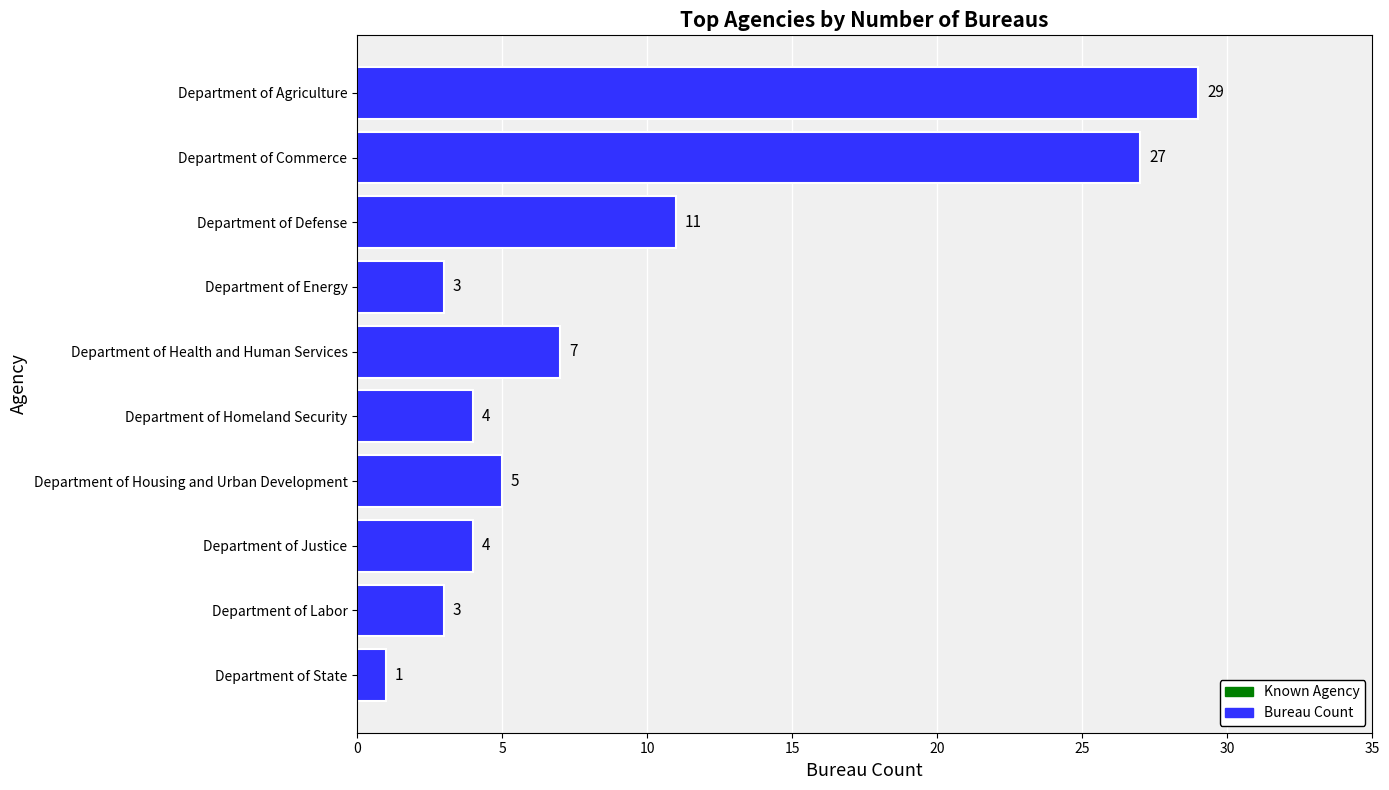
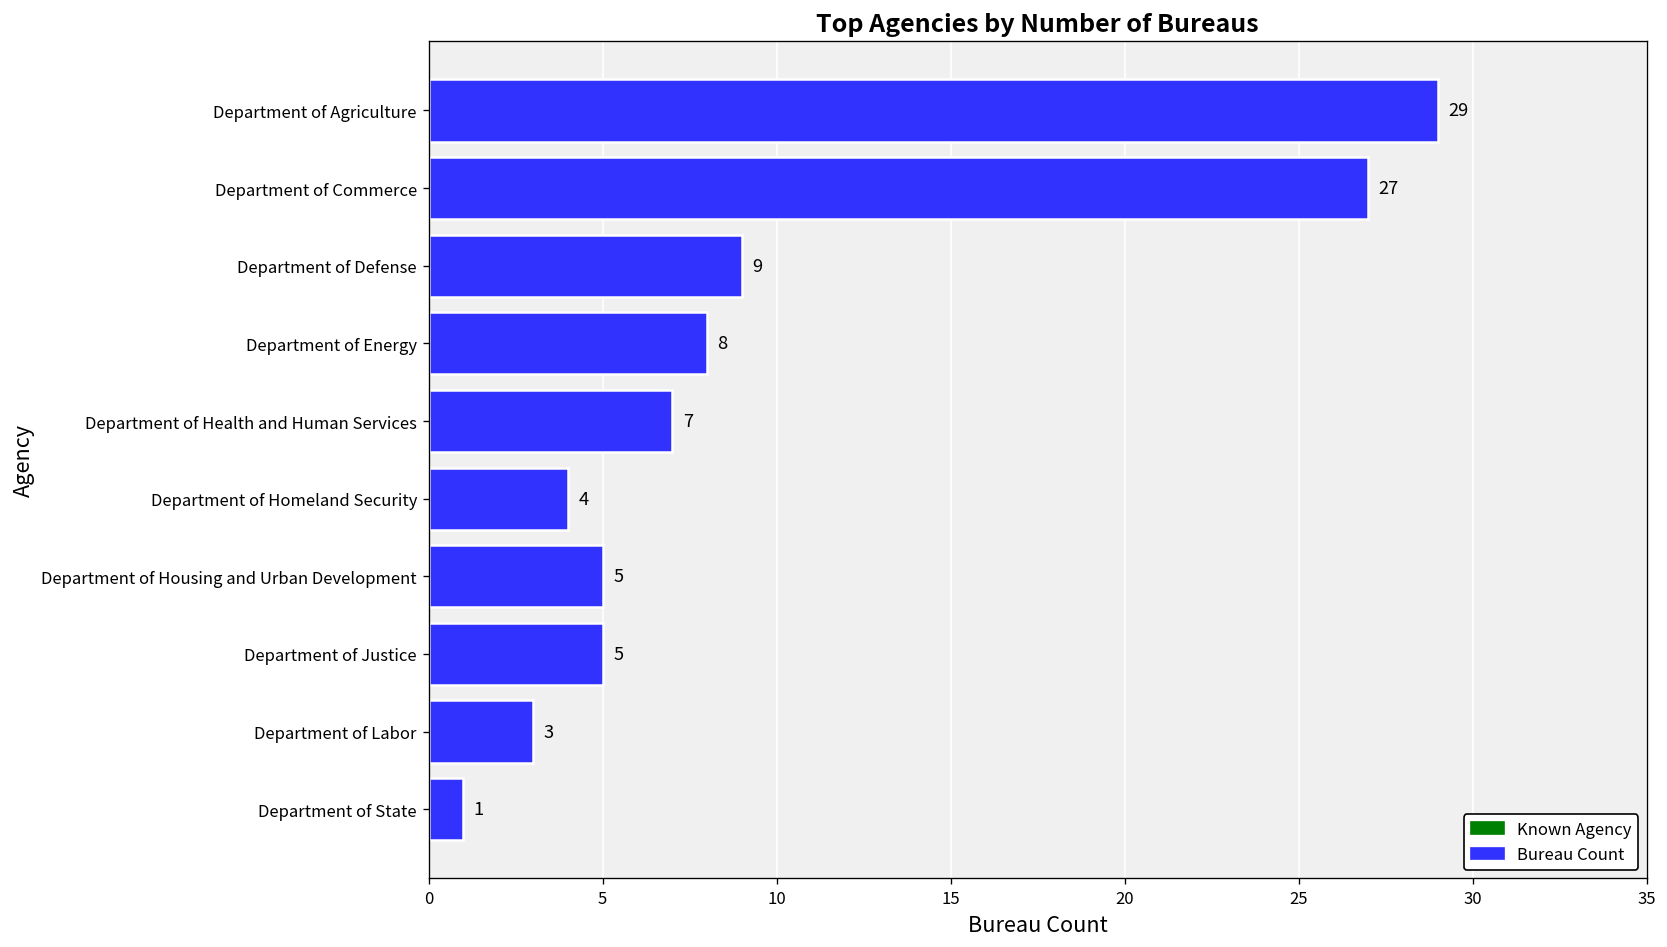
  {
    "Department of Agriculture": 29,
    "Department of Commerce": 27,
-   "Department of Defense": 11,
-   "Department of Energy": 3,
+   "Department of Defense": 9,
+   "Department of Energy": 8,
    "Department of Health and Human Services": 7,
    "Department of Homeland Security": 4,
    "Department of Housing and Urban Development": 5,
-   "Department of Justice": 4,
+   "Department of Justice": 5,
    "Department of Labor": 3,
    "Department of State": 1
  }
